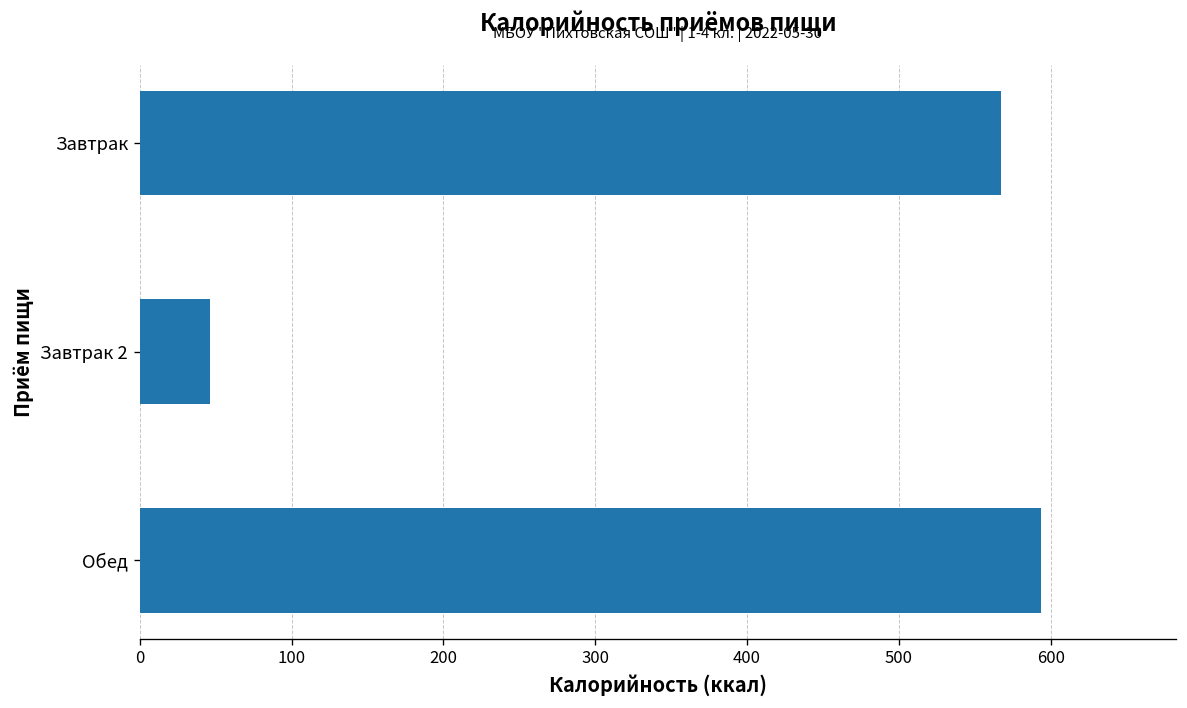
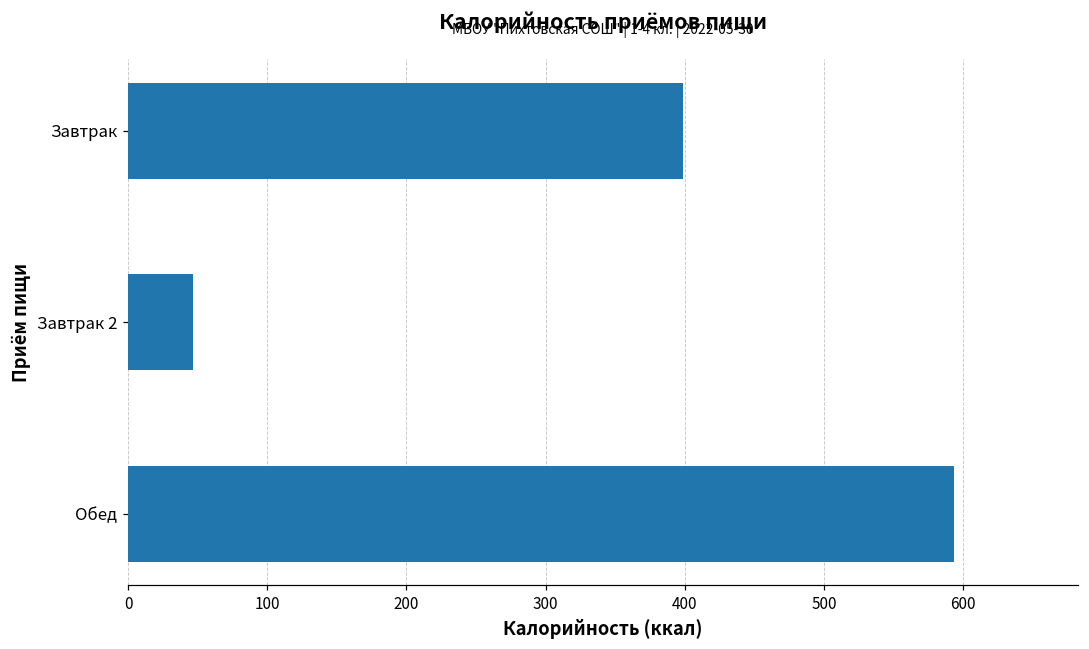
  {
-   "Завтрак": 567,
+   "Завтрак": 399,
    "Завтрак 2": 47,
    "Обед": 594
  }
